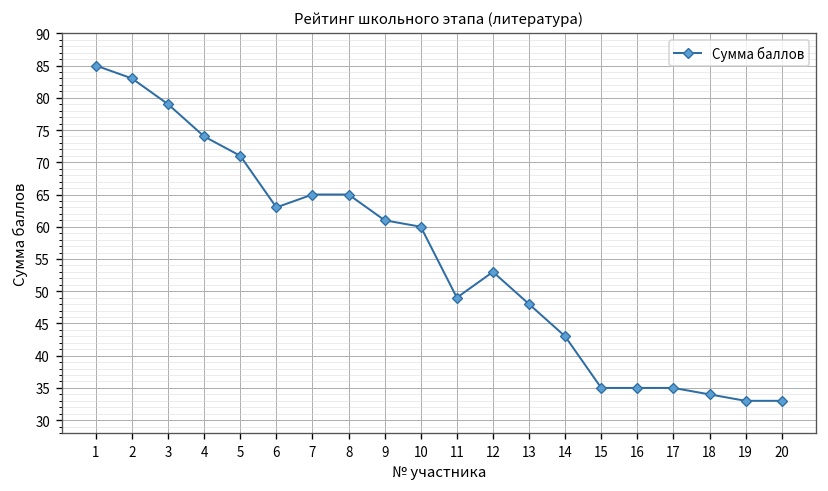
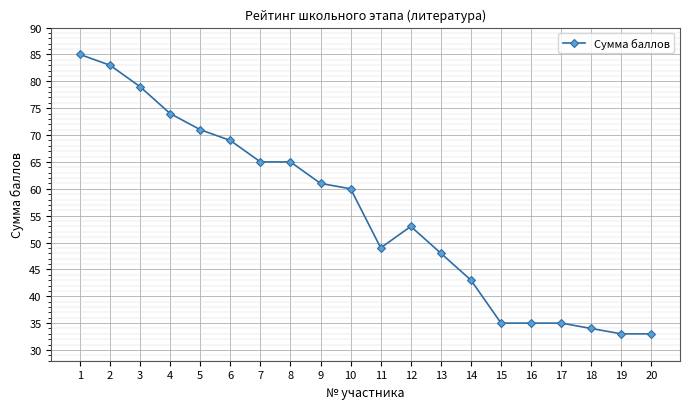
  {
    "1": 85,
    "2": 83,
    "3": 79,
    "4": 74,
    "5": 71,
-   "6": 63,
+   "6": 69,
    "7": 65,
    "8": 65,
    "9": 61,
    "10": 60,
    "11": 49,
    "12": 53,
    "13": 48,
    "14": 43,
    "15": 35,
    "16": 35,
    "17": 35,
    "18": 34,
    "19": 33,
    "20": 33
  }
